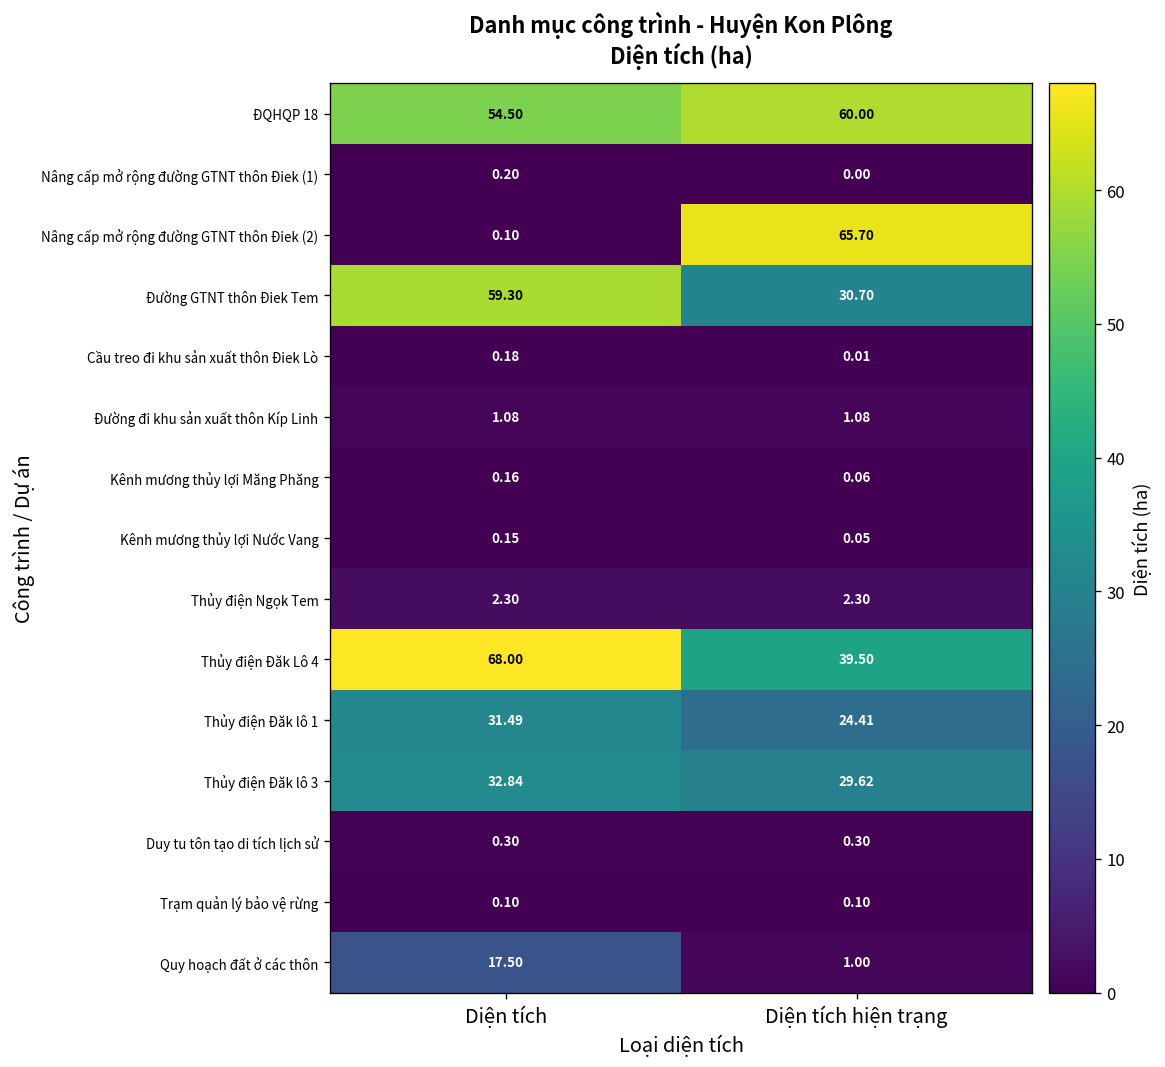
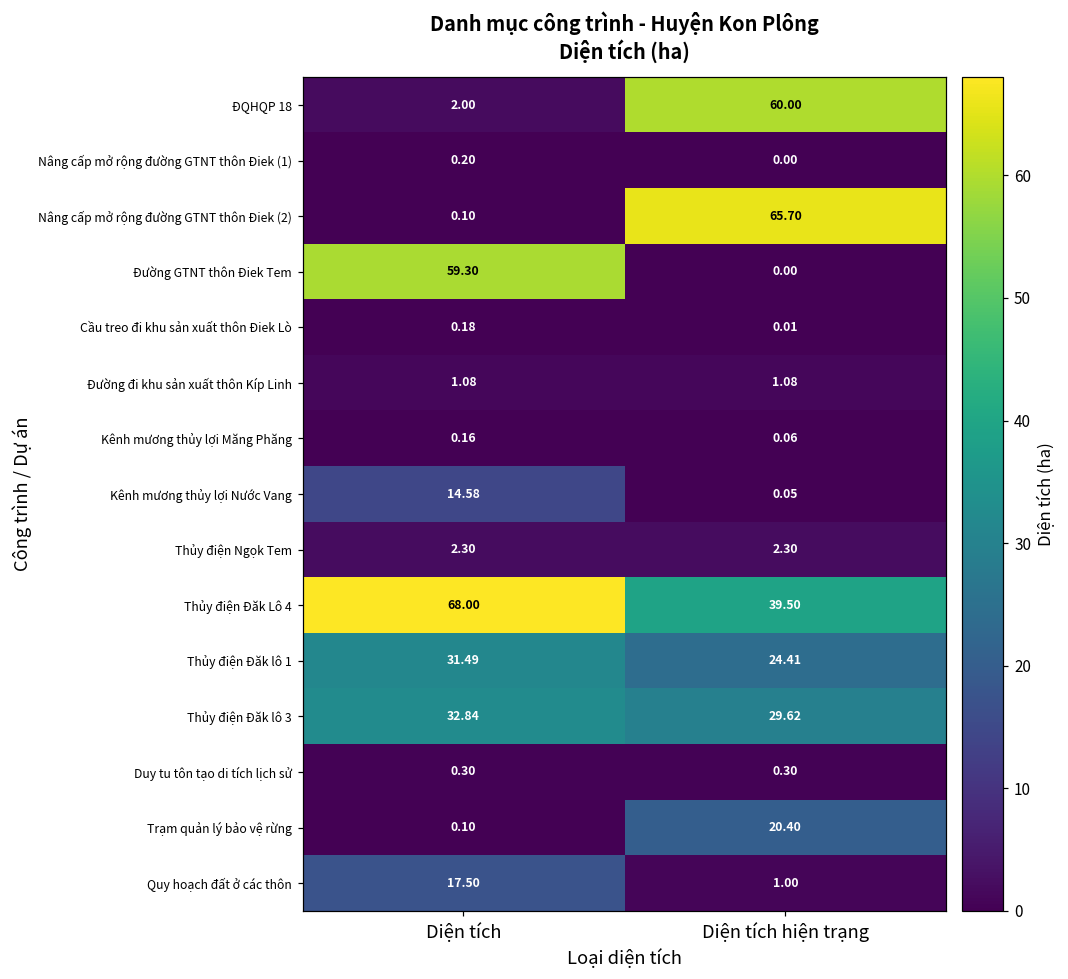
  {
    "ĐQHQP 18": {
-     "Diện tích": 54.50,
+     "Diện tích": 2.00,
      "Diện tích hiện trạng": 60.00
    },
    "Nâng cấp mở rộng đường GTNT thôn Điek (1)": {
      "Diện tích": 0.20,
      "Diện tích hiện trạng": 0.00
    },
    "Nâng cấp mở rộng đường GTNT thôn Điek (2)": {
      "Diện tích": 0.10,
      "Diện tích hiện trạng": 65.70
    },
    "Đường GTNT thôn Điek Tem": {
      "Diện tích": 59.30,
-     "Diện tích hiện trạng": 30.70
+     "Diện tích hiện trạng": 0.00
    },
    "Cầu treo đi khu sản xuất thôn Điek Lò": {
      "Diện tích": 0.18,
      "Diện tích hiện trạng": 0.01
    },
    "Đường đi khu sản xuất thôn Kíp Linh": {
      "Diện tích": 1.08,
      "Diện tích hiện trạng": 1.08
    },
    "Kênh mương thủy lợi Măng Phăng": {
      "Diện tích": 0.16,
      "Diện tích hiện trạng": 0.06
    },
    "Kênh mương thủy lợi Nước Vang": {
-     "Diện tích": 0.15,
+     "Diện tích": 14.58,
      "Diện tích hiện trạng": 0.05
    },
    "Thủy điện Ngọk Tem": {
      "Diện tích": 2.30,
      "Diện tích hiện trạng": 2.30
    },
    "Thủy điện Đăk Lô 4": {
      "Diện tích": 68.00,
      "Diện tích hiện trạng": 39.50
    },
    "Thủy điện Đăk lô 1": {
      "Diện tích": 31.49,
      "Diện tích hiện trạng": 24.41
    },
    "Thủy điện Đăk lô 3": {
      "Diện tích": 32.84,
      "Diện tích hiện trạng": 29.62
    },
    "Duy tu tôn tạo di tích lịch sử": {
      "Diện tích": 0.30,
      "Diện tích hiện trạng": 0.30
    },
    "Trạm quản lý bảo vệ rừng": {
      "Diện tích": 0.10,
-     "Diện tích hiện trạng": 0.10
+     "Diện tích hiện trạng": 20.40
    },
    "Quy hoạch đất ở các thôn": {
      "Diện tích": 17.50,
      "Diện tích hiện trạng": 1.00
    }
  }
